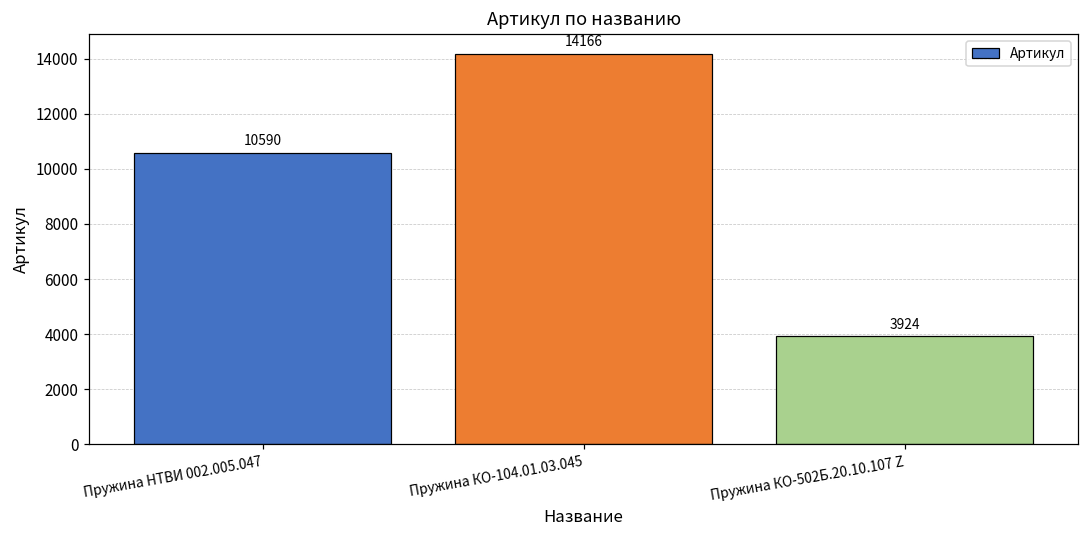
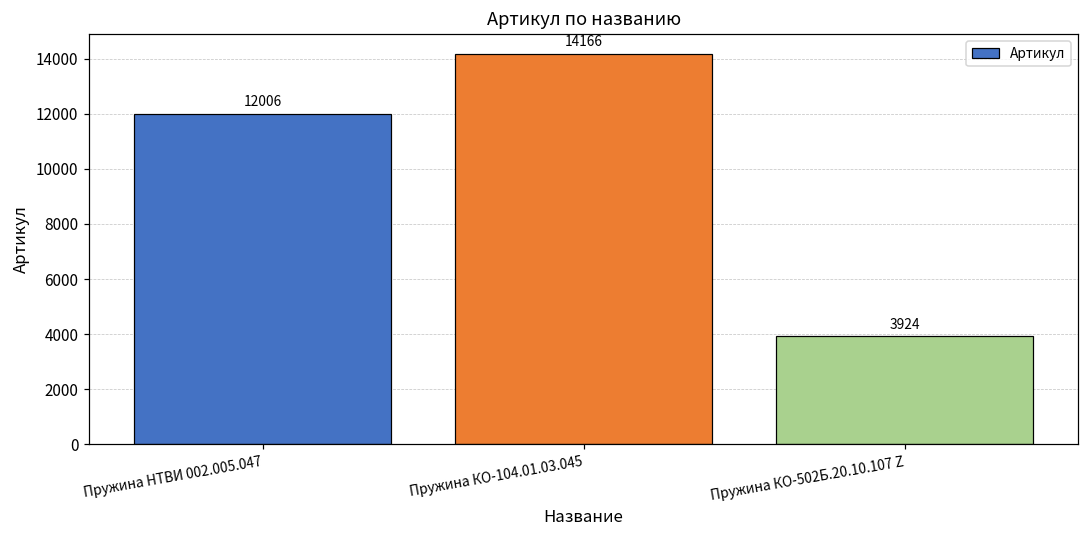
  {
-   "Пружина НТВИ 002.005.047": 10590,
+   "Пружина НТВИ 002.005.047": 12006,
    "Пружина КО-104.01.03.045": 14166,
    "Пружина КО-502Б.20.10.107 Z": 3924
  }
